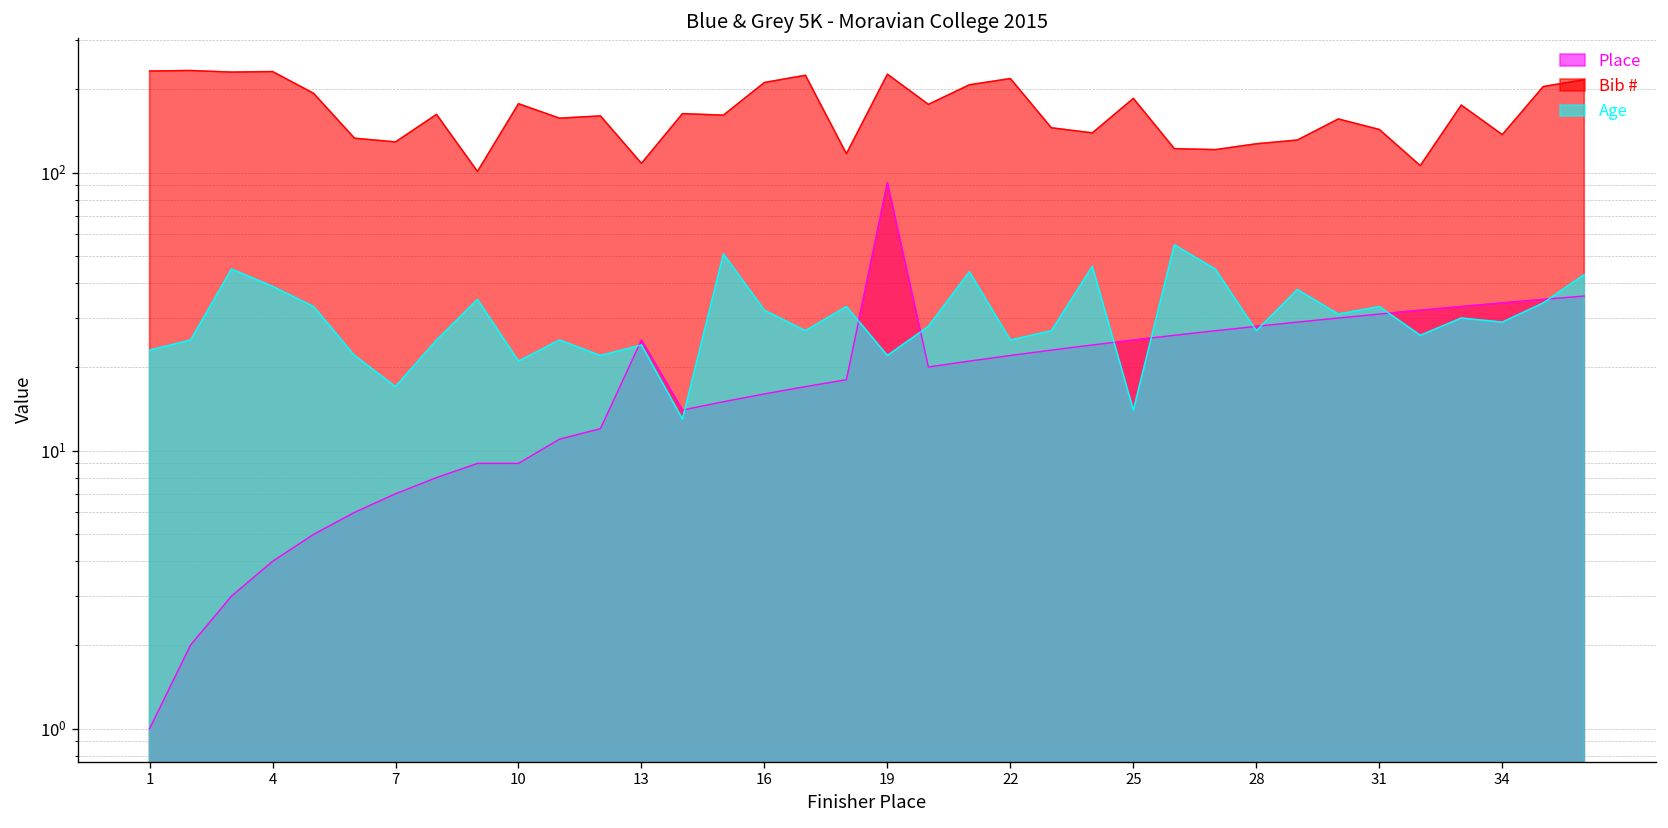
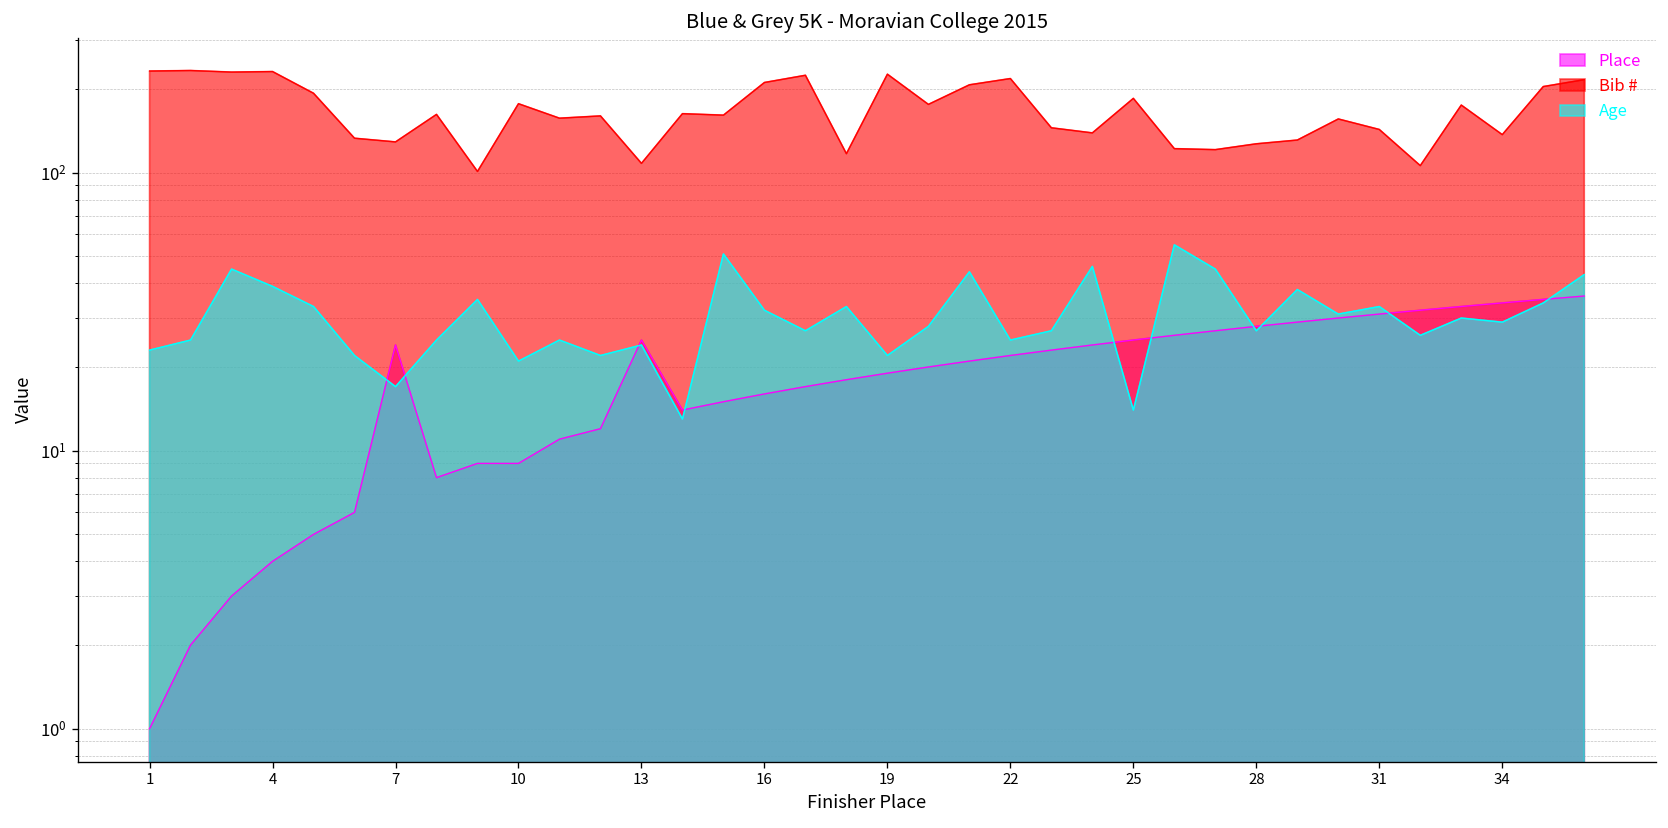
  {
    "Place": {
      "1": 1,
      "4": 4,
-     "7": 7,
+     "7": 24,
      "10": 9,
      "13": 25,
      "16": 16,
-     "19": 92,
+     "19": 19,
      "22": 22,
      "25": 25,
      "28": 28,
      "31": 31,
      "34": 34
    },
    "Bib #": {
      "1": 230,
      "4": 230,
      "7": 130,
      "10": 180,
      "13": 110,
      "16": 210,
      "19": 230,
      "22": 220,
      "25": 190,
      "28": 130,
      "31": 140,
      "34": 140
    },
    "Age": {
      "1": 23,
      "4": 39,
      "7": 17,
      "10": 21,
      "13": 24,
      "16": 32,
      "19": 22,
      "22": 25,
      "25": 14,
      "28": 27,
      "31": 33,
      "34": 29
    }
  }
